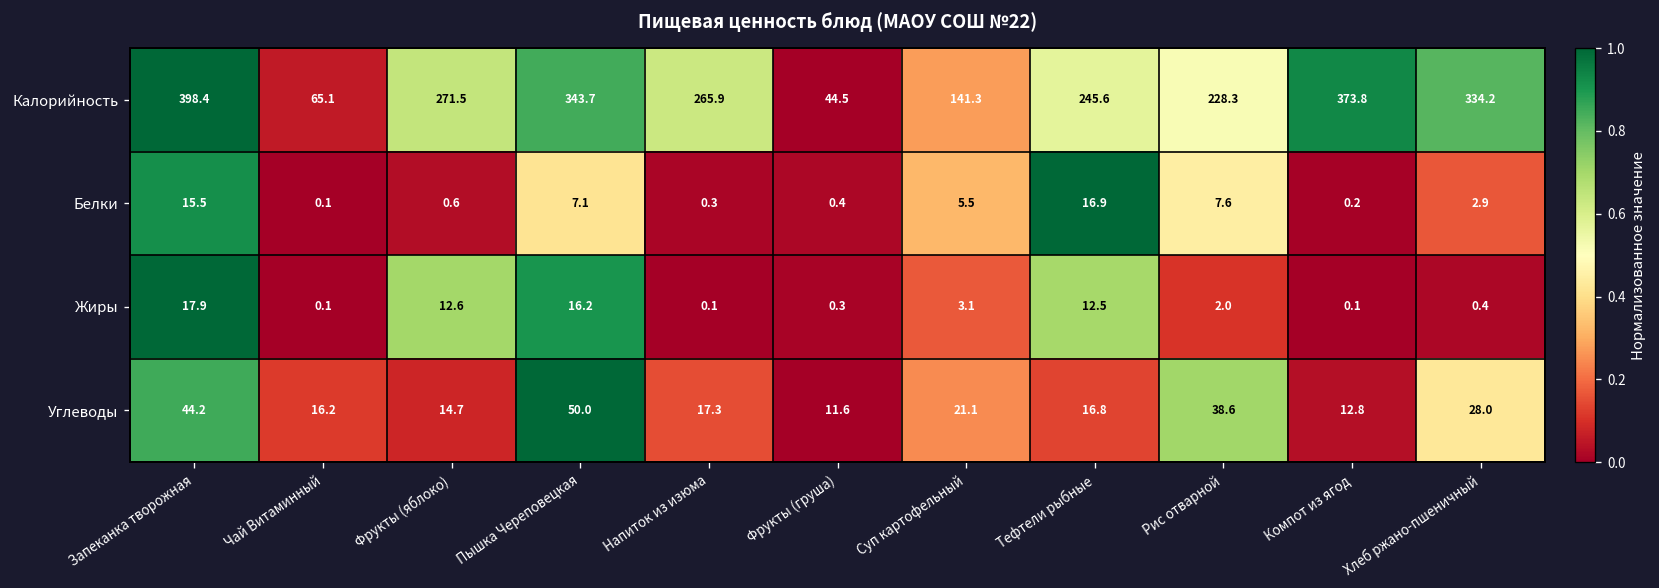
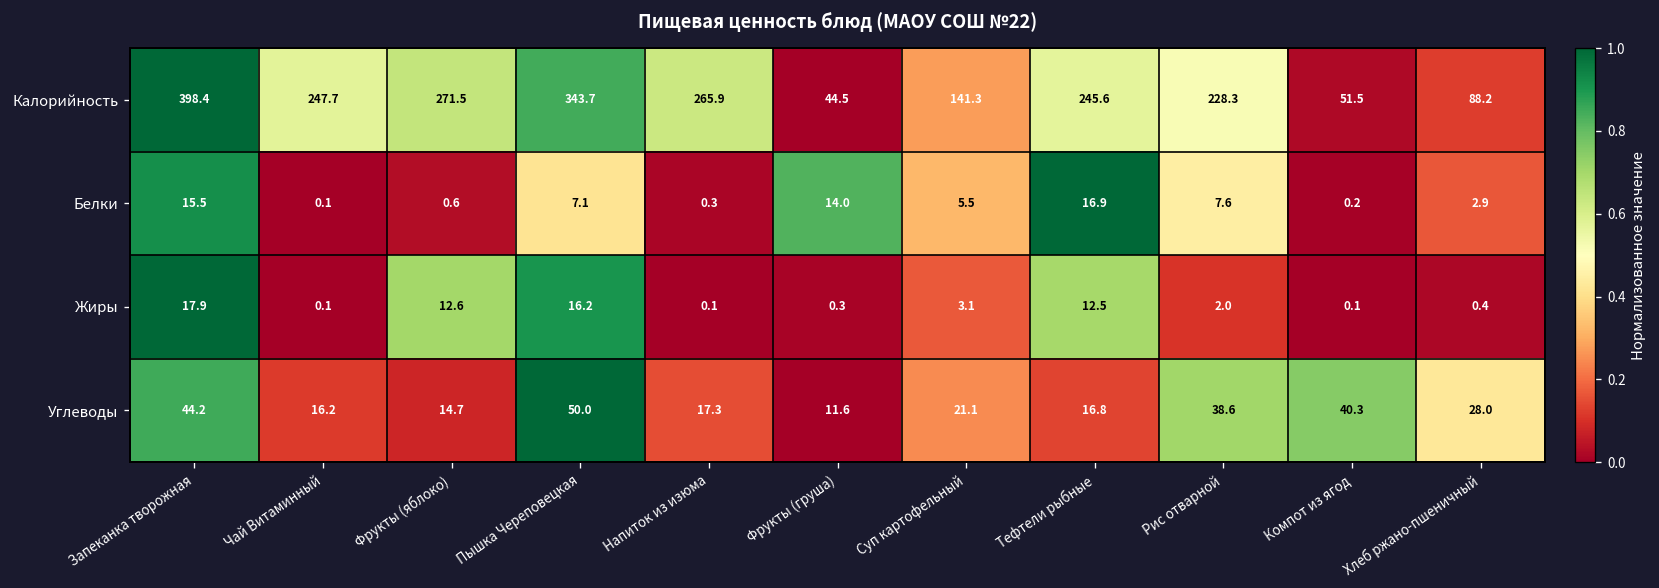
  {
    "Калорийность": {
      "Запеканка творожная": 398.4,
-     "Чай Витаминный": 65.1,
+     "Чай Витаминный": 247.7,
      "Фрукты (яблоко)": 271.5,
      "Пышка Череповецкая": 343.7,
      "Напиток из изюма": 265.9,
      "Фрукты (груша)": 44.5,
      "Суп картофельный": 141.3,
      "Тефтели рыбные": 245.6,
      "Рис отварной": 228.3,
-     "Компот из ягод": 373.8,
-     "Хлеб ржано-пшеничный": 334.2
+     "Компот из ягод": 51.5,
+     "Хлеб ржано-пшеничный": 88.2
    },
    "Белки": {
      "Запеканка творожная": 15.5,
      "Чай Витаминный": 0.1,
      "Фрукты (яблоко)": 0.6,
      "Пышка Череповецкая": 7.1,
      "Напиток из изюма": 0.3,
-     "Фрукты (груша)": 0.4,
+     "Фрукты (груша)": 14.0,
      "Суп картофельный": 5.5,
      "Тефтели рыбные": 16.9,
      "Рис отварной": 7.6,
      "Компот из ягод": 0.2,
      "Хлеб ржано-пшеничный": 2.9
    },
    "Жиры": {
      "Запеканка творожная": 17.9,
      "Чай Витаминный": 0.1,
      "Фрукты (яблоко)": 12.6,
      "Пышка Череповецкая": 16.2,
      "Напиток из изюма": 0.1,
      "Фрукты (груша)": 0.3,
      "Суп картофельный": 3.1,
      "Тефтели рыбные": 12.5,
      "Рис отварной": 2.0,
      "Компот из ягод": 0.1,
      "Хлеб ржано-пшеничный": 0.4
    },
    "Углеводы": {
      "Запеканка творожная": 44.2,
      "Чай Витаминный": 16.2,
      "Фрукты (яблоко)": 14.7,
      "Пышка Череповецкая": 50.0,
      "Напиток из изюма": 17.3,
      "Фрукты (груша)": 11.6,
      "Суп картофельный": 21.1,
      "Тефтели рыбные": 16.8,
      "Рис отварной": 38.6,
-     "Компот из ягод": 12.8,
+     "Компот из ягод": 40.3,
      "Хлеб ржано-пшеничный": 28.0
    }
  }
